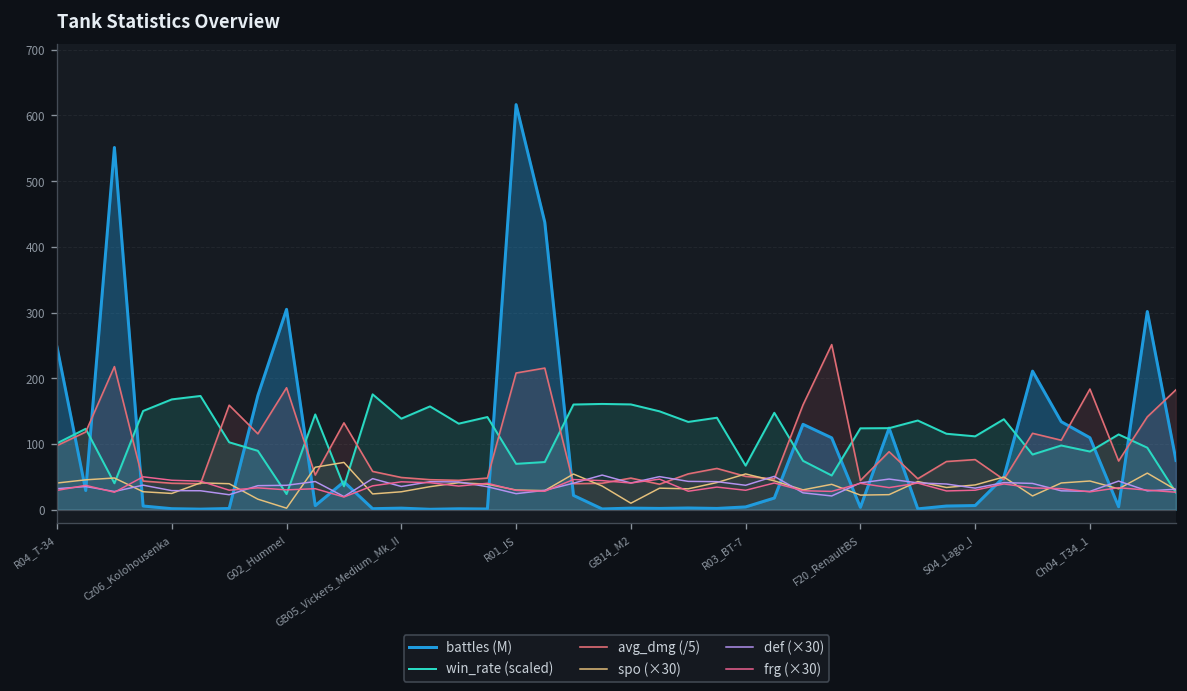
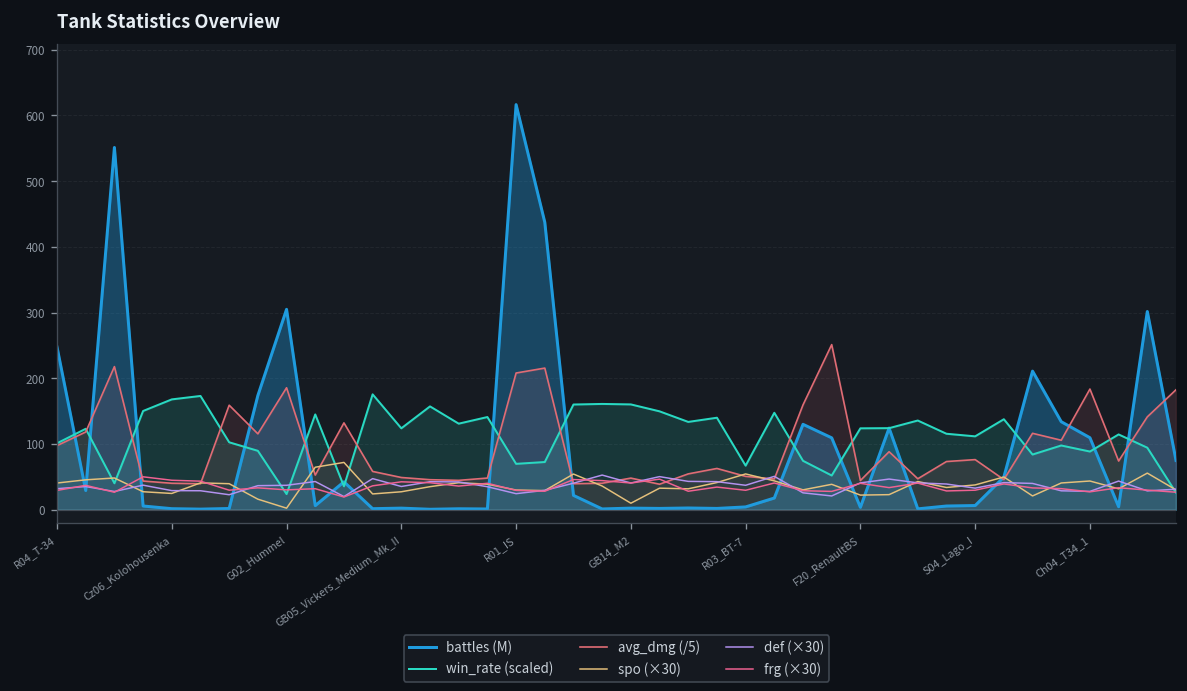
  {
    "battles (M)": {
      "R04_T-34": 250,
      "Cz06_Kolohousenka": 0,
      "G02_Hummel": 300,
      "GB05_Vickers_Medium_Mk_II": 0,
      "R01_IS": 620,
      "GB14_M2": 0,
      "R03_BT-7": 0,
      "F20_RenaultBS": 0,
      "S04_Lago_I": 10,
      "Ch04_T34_1": 110
    },
    "win_rate (scaled)": {
      "Cz06_Kolohousenka": 170,
      "G02_Hummel": 20,
-     "GB05_Vickers_Medium_Mk_II": 140,
+     "GB05_Vickers_Medium_Mk_II": 120,
      "R01_IS": 70,
      "GB14_M2": 160,
      "R03_BT-7": 70,
      "F20_RenaultBS": 120,
      "S04_Lago_I": 110,
      "Ch04_T34_1": 90
    },
    "spo (×30)": {
      "R04_T-34": 40,
      "G02_Hummel": 0,
      "GB05_Vickers_Medium_Mk_II": 30,
      "GB14_M2": 10,
      "F20_RenaultBS": 20,
      "S04_Lago_I": 40,
      "Ch04_T34_1": 40
    },
    "def (×30)": {
      "G02_Hummel": 40,
      "GB05_Vickers_Medium_Mk_II": 40,
      "R01_IS": 20,
      "R03_BT-7": 40
    }
  }
